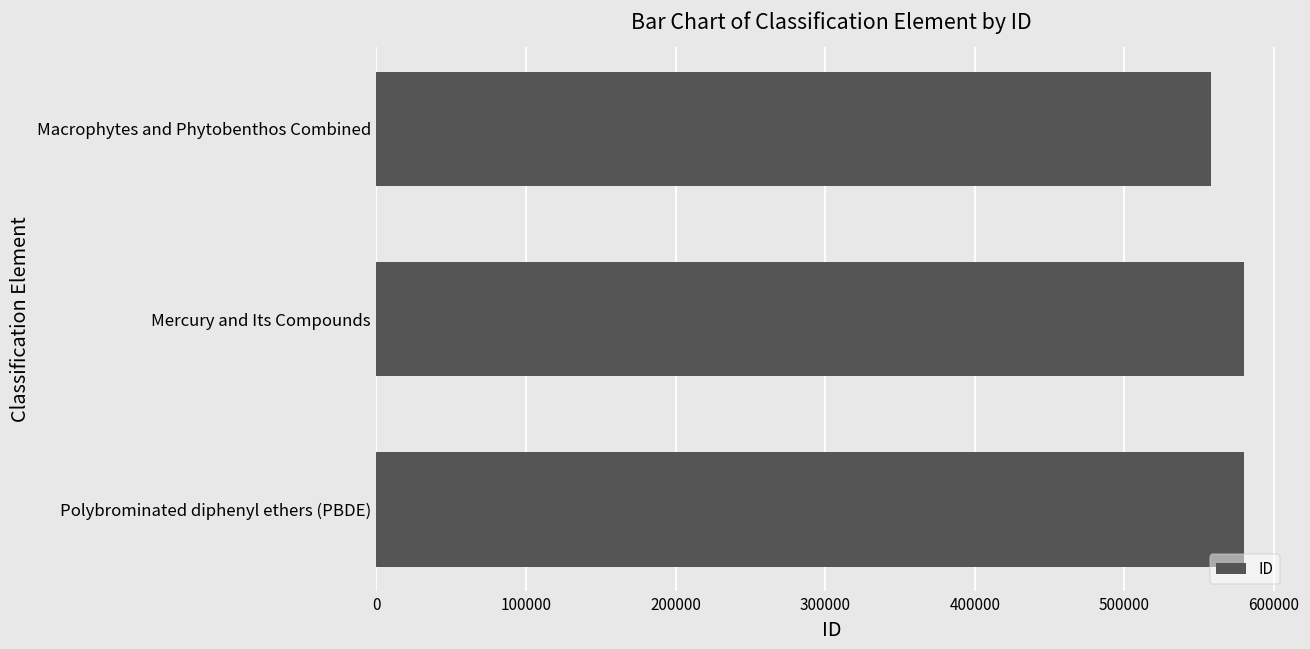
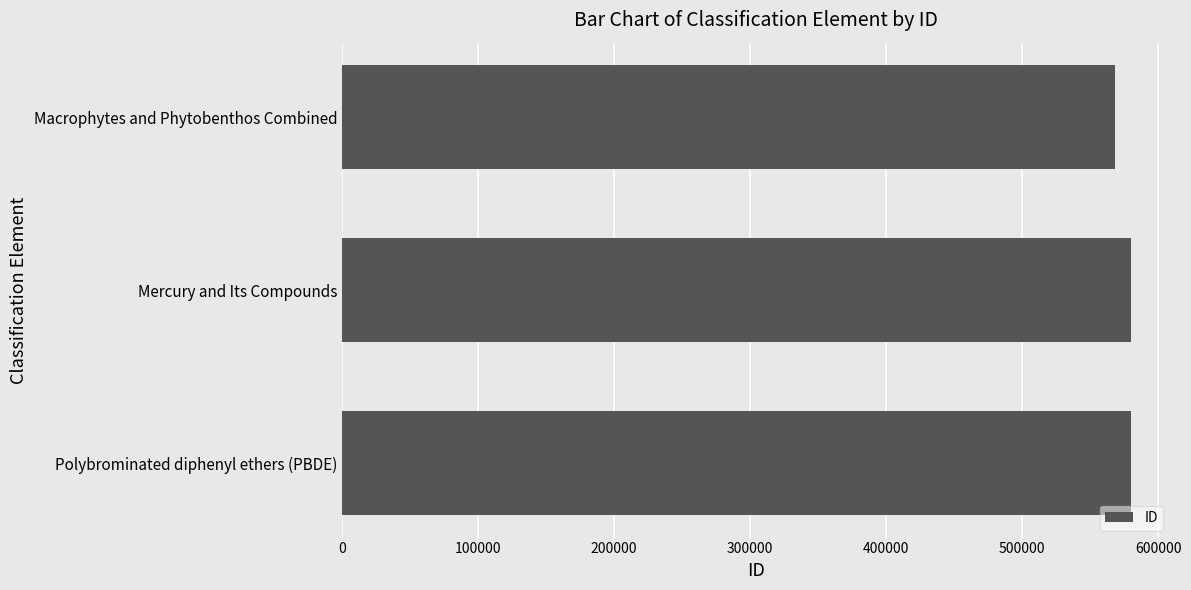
  {
-   "Macrophytes and Phytobenthos Combined": 558000,
+   "Macrophytes and Phytobenthos Combined": 568000,
    "Mercury and Its Compounds": 580000,
    "Polybrominated diphenyl ethers (PBDE)": 580000
  }
